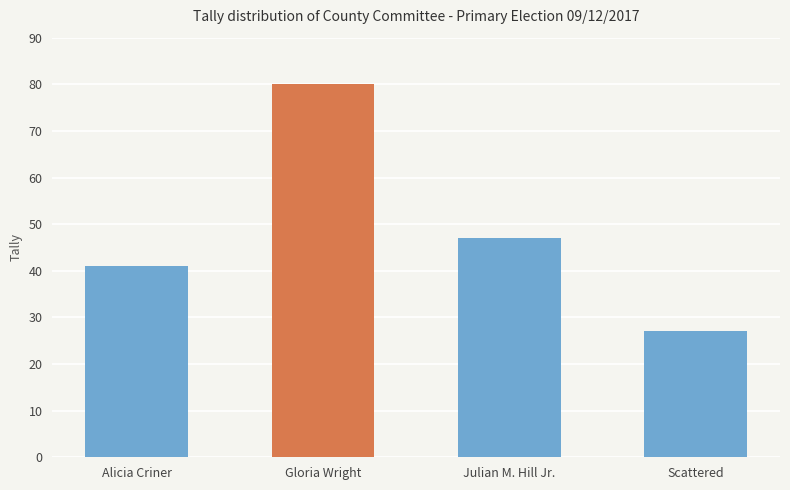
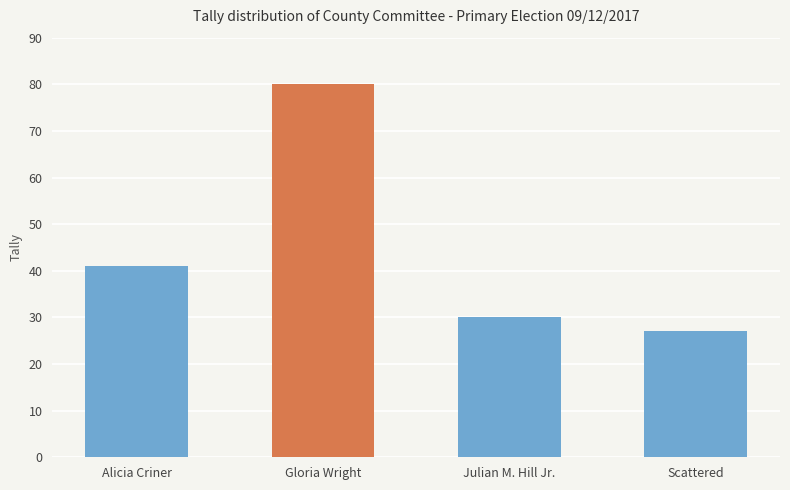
  {
    "Alicia Criner": 41,
    "Gloria Wright": 80,
-   "Julian M. Hill Jr.": 47,
+   "Julian M. Hill Jr.": 30,
    "Scattered": 27
  }
